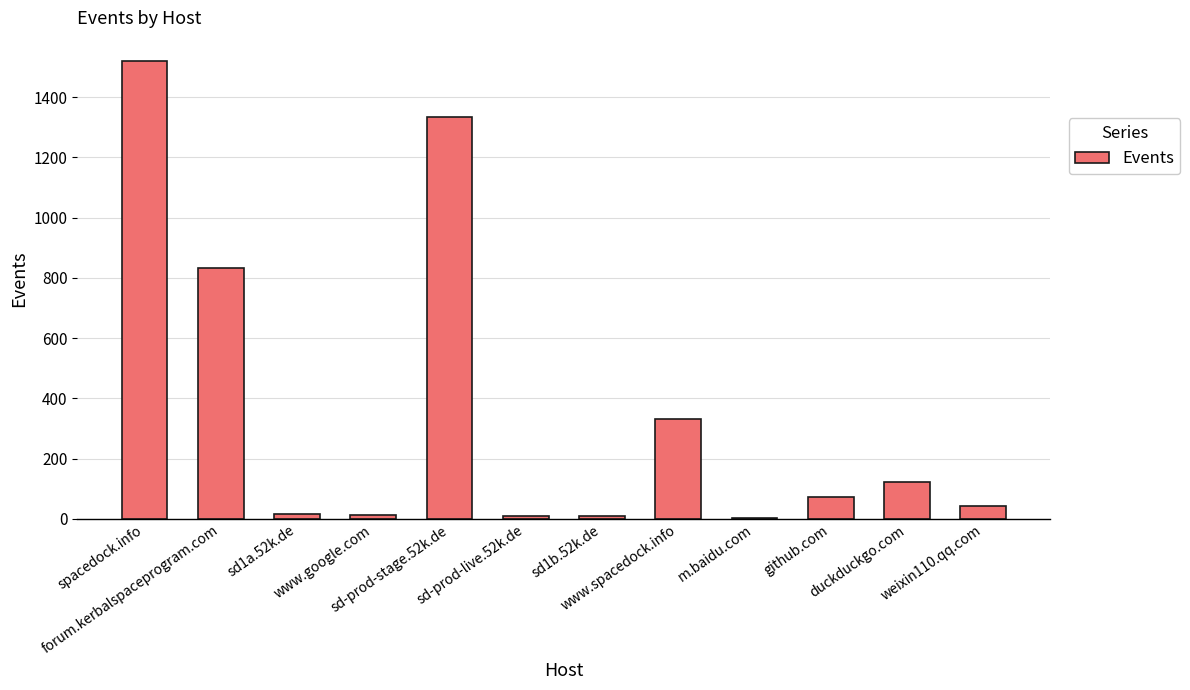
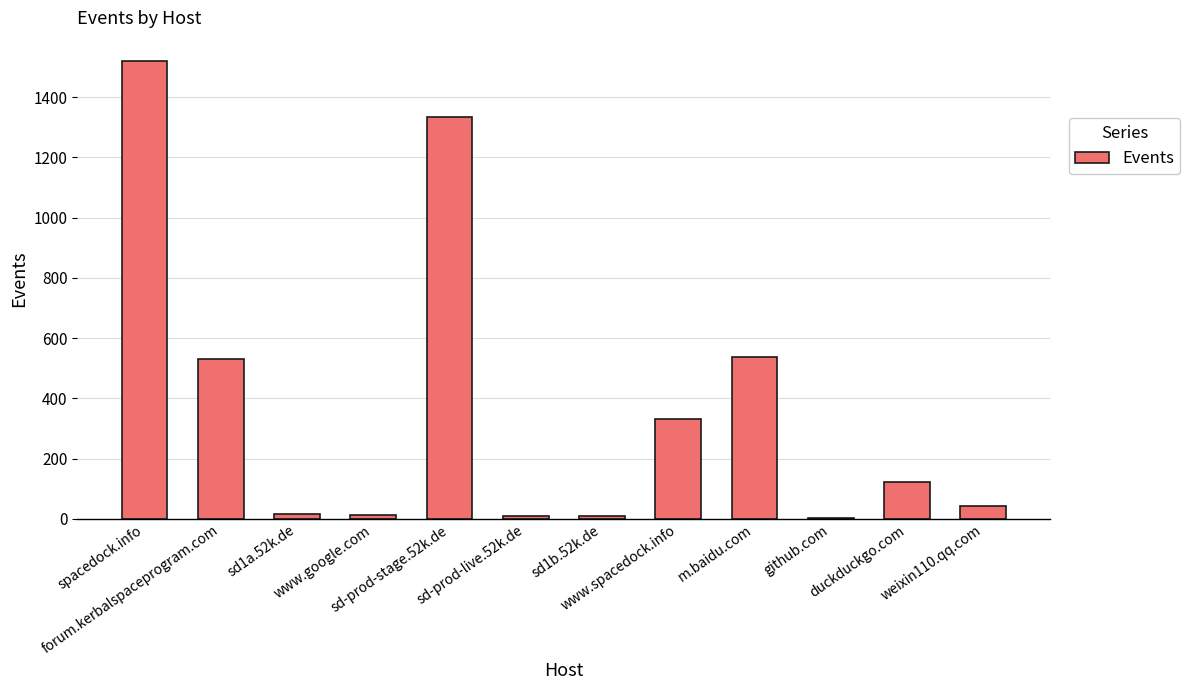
  {
    "spacedock.info": 1520,
-   "forum.kerbalspaceprogram.com": 830,
+   "forum.kerbalspaceprogram.com": 530,
    "sd1a.52k.de": 20,
    "www.google.com": 10,
    "sd-prod-stage.52k.de": 1330,
    "sd-prod-live.52k.de": 10,
    "www.spacedock.info": 330,
-   "m.baidu.com": 0,
-   "github.com": 70,
+   "m.baidu.com": 540,
+   "github.com": 0,
    "duckduckgo.com": 120,
    "weixin110.qq.com": 40
  }
